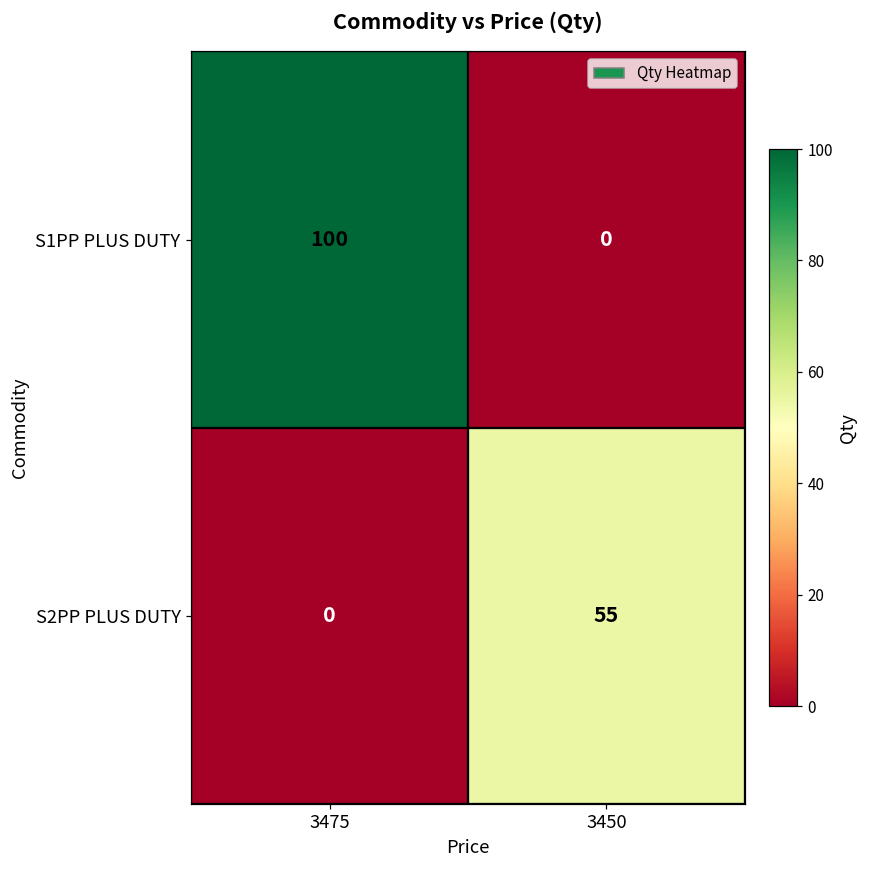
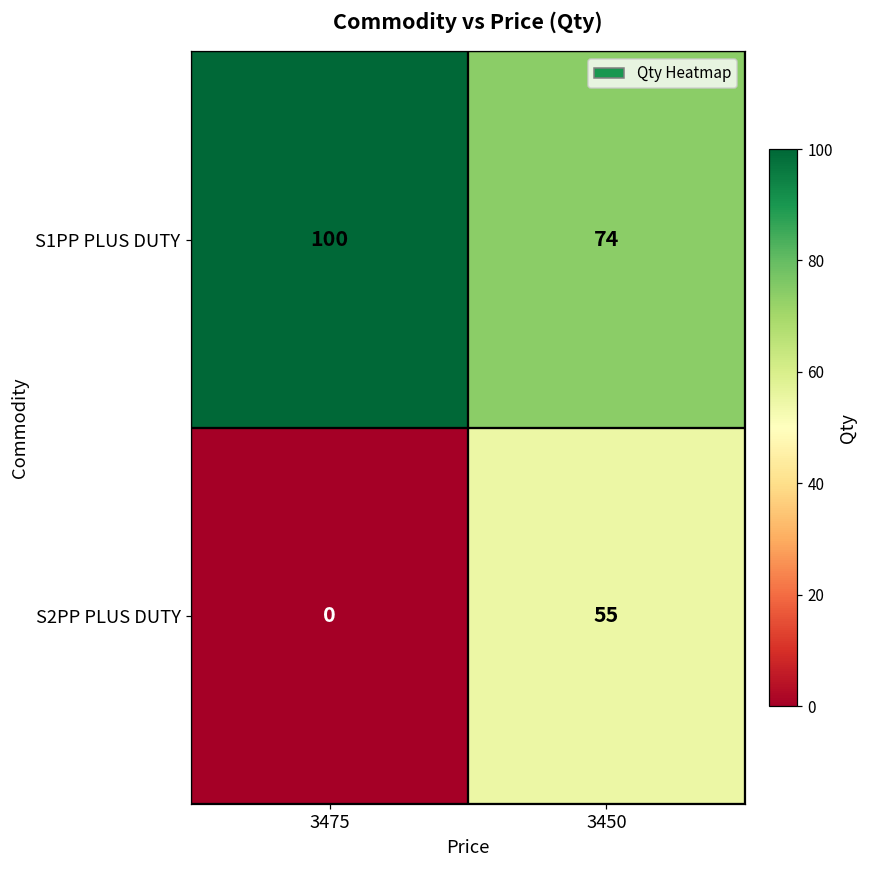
  {
    "S1PP PLUS DUTY": {
      "3475": 100,
-     "3450": 0
+     "3450": 74
    },
    "S2PP PLUS DUTY": {
      "3475": 0,
      "3450": 55
    }
  }
